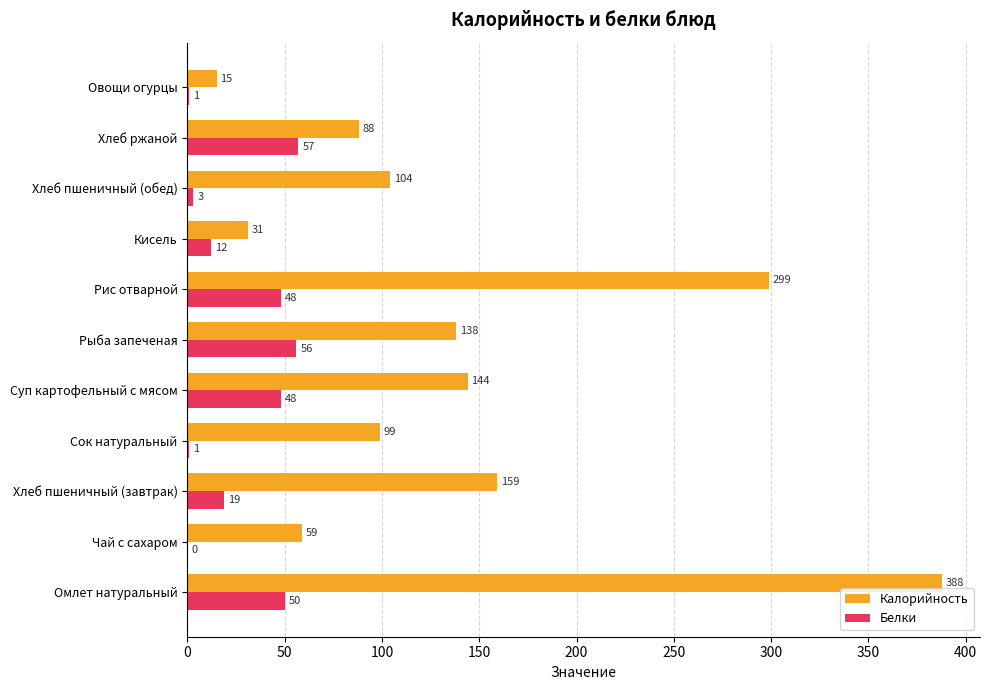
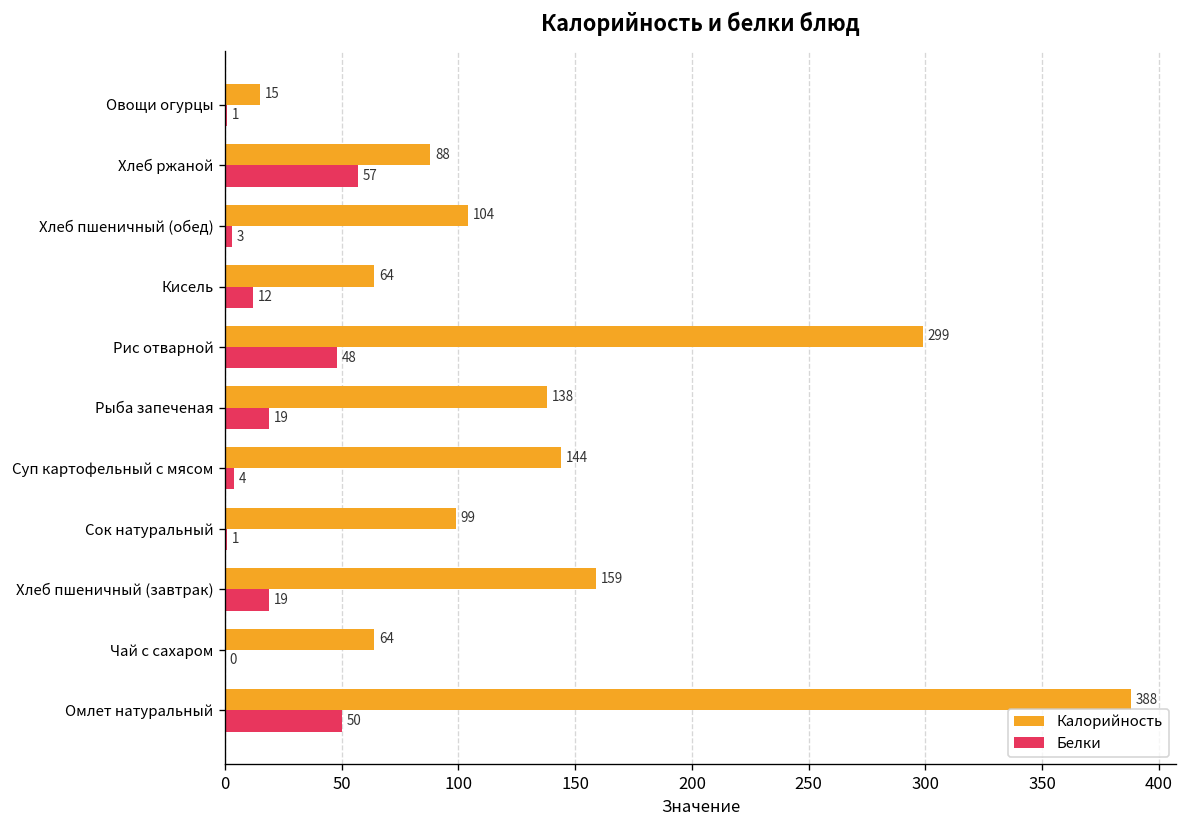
  {
    "Калорийность": {
      "Овощи огурцы": 15,
      "Хлеб ржаной": 88,
      "Хлеб пшеничный (обед)": 104,
-     "Кисель": 31,
+     "Кисель": 64,
      "Рис отварной": 299,
      "Рыба запеченая": 138,
      "Суп картофельный с мясом": 144,
      "Сок натуральный": 99,
      "Хлеб пшеничный (завтрак)": 159,
-     "Чай с сахаром": 59,
+     "Чай с сахаром": 64,
      "Омлет натуральный": 388
    },
    "Белки": {
      "Овощи огурцы": 1,
      "Хлеб ржаной": 57,
      "Хлеб пшеничный (обед)": 3,
      "Кисель": 12,
      "Рис отварной": 48,
-     "Рыба запеченая": 56,
-     "Суп картофельный с мясом": 48,
+     "Рыба запеченая": 19,
+     "Суп картофельный с мясом": 4,
      "Сок натуральный": 1,
      "Хлеб пшеничный (завтрак)": 19,
      "Чай с сахаром": 0,
      "Омлет натуральный": 50
    }
  }
